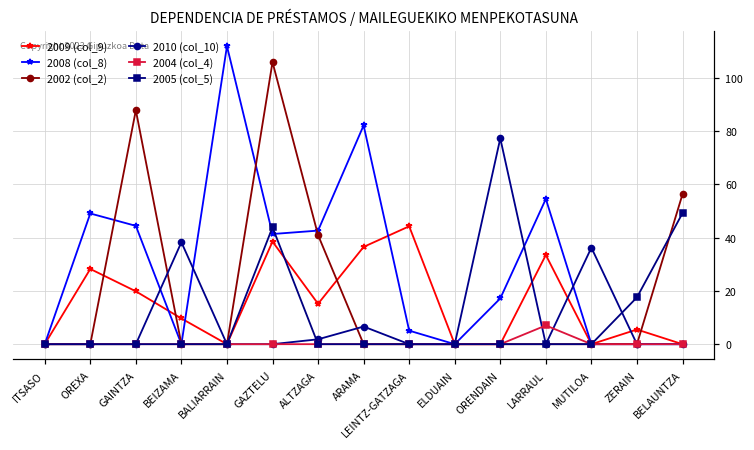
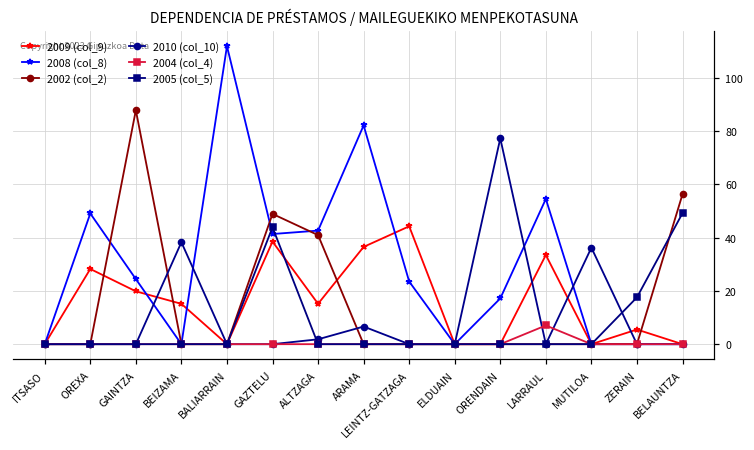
  {
    "2009 (col_9)": {
      "OREXA": 28,
      "GAINTZA": 20,
-     "BEIZAMA": 10,
+     "BEIZAMA": 15,
      "GAZTELU": 39,
      "ALTZAGA": 15,
      "ARAMA": 37,
      "LEINTZ-GATZAGA": 44,
      "LARRAUL": 33,
      "ZERAIN": 6
    },
    "2008 (col_8)": {
      "OREXA": 49,
-     "GAINTZA": 44,
+     "GAINTZA": 24,
      "BALIARRAIN": 112,
      "GAZTELU": 41,
      "ALTZAGA": 43,
      "ARAMA": 82,
-     "LEINTZ-GATZAGA": 5,
+     "LEINTZ-GATZAGA": 24,
      "ORENDAIN": 17,
      "LARRAUL": 55
    },
    "2002 (col_2)": {
      "GAINTZA": 88,
-     "GAZTELU": 106,
+     "GAZTELU": 49,
      "ALTZAGA": 41,
      "BELAUNTZA": 56
    },
    "2004 (col_4)": {
      "LARRAUL": 7
    }
  }
